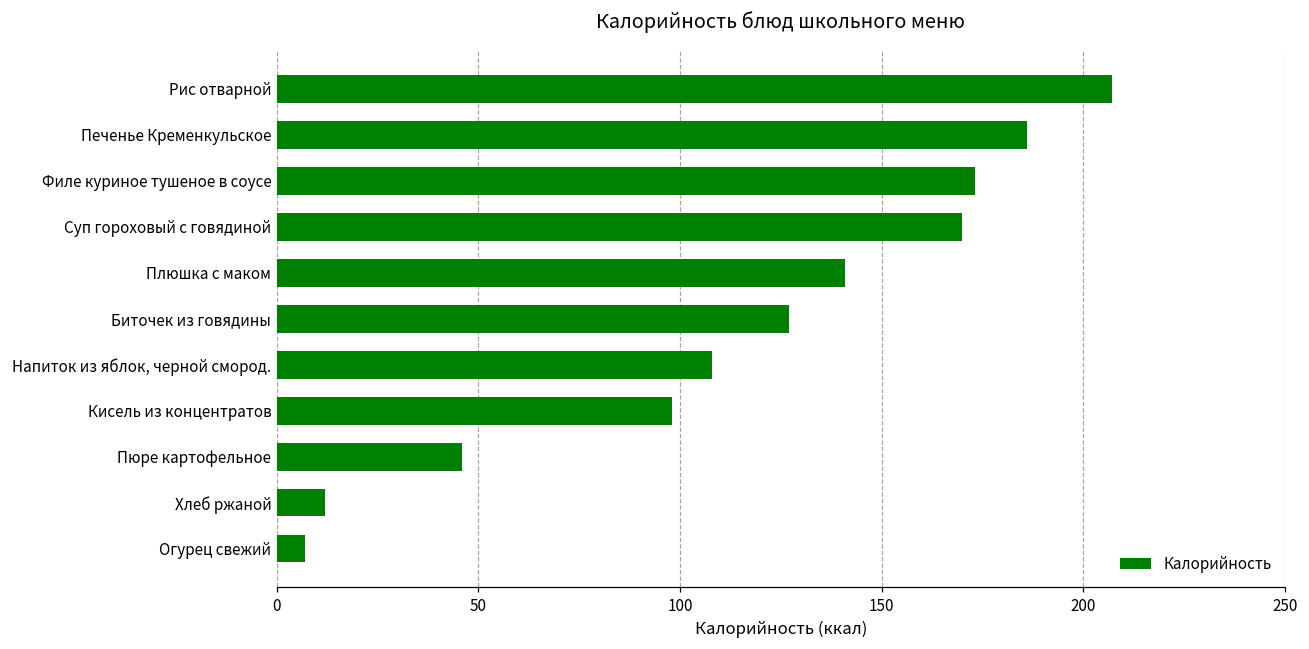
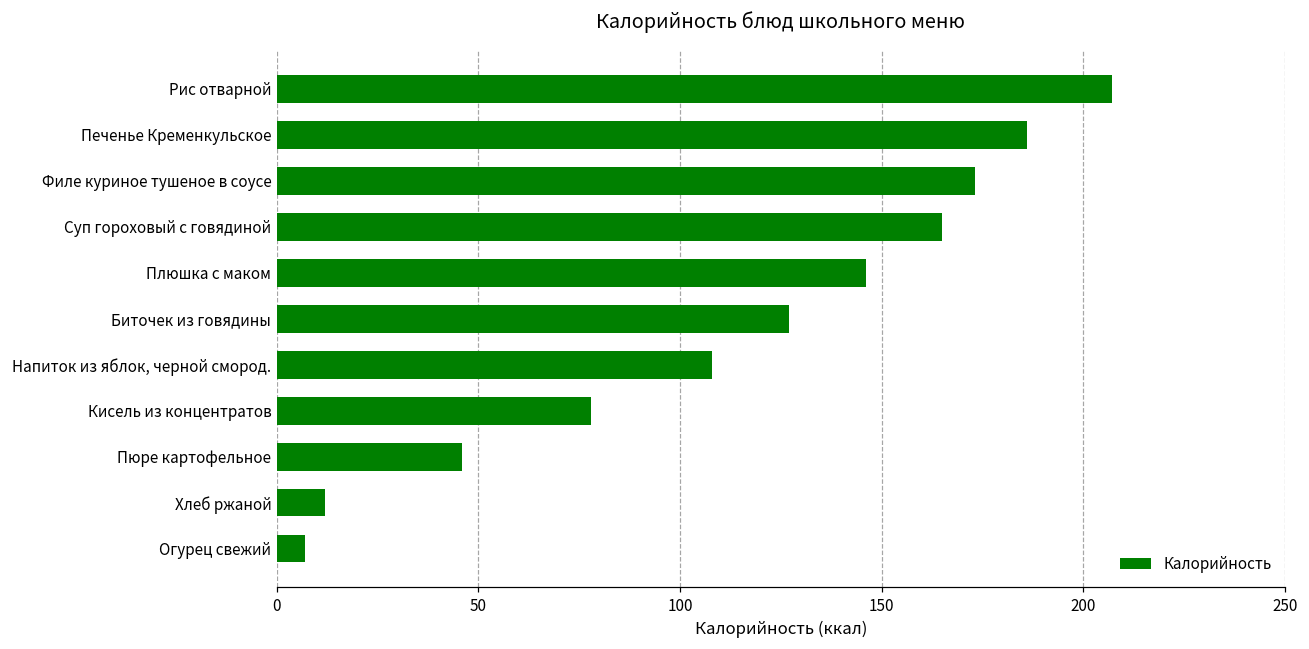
  {
    "Рис отварной": 207,
    "Печенье Кременкульское": 186,
    "Филе куриное тушеное в соусе": 173,
-   "Суп гороховый с говядиной": 170,
-   "Плюшка с маком": 141,
+   "Суп гороховый с говядиной": 165,
+   "Плюшка с маком": 146,
    "Биточек из говядины": 127,
    "Напиток из яблок, черной смород.": 108,
-   "Кисель из концентратов": 98,
+   "Кисель из концентратов": 78,
    "Пюре картофельное": 46,
    "Хлеб ржаной": 12,
    "Огурец свежий": 7
  }
